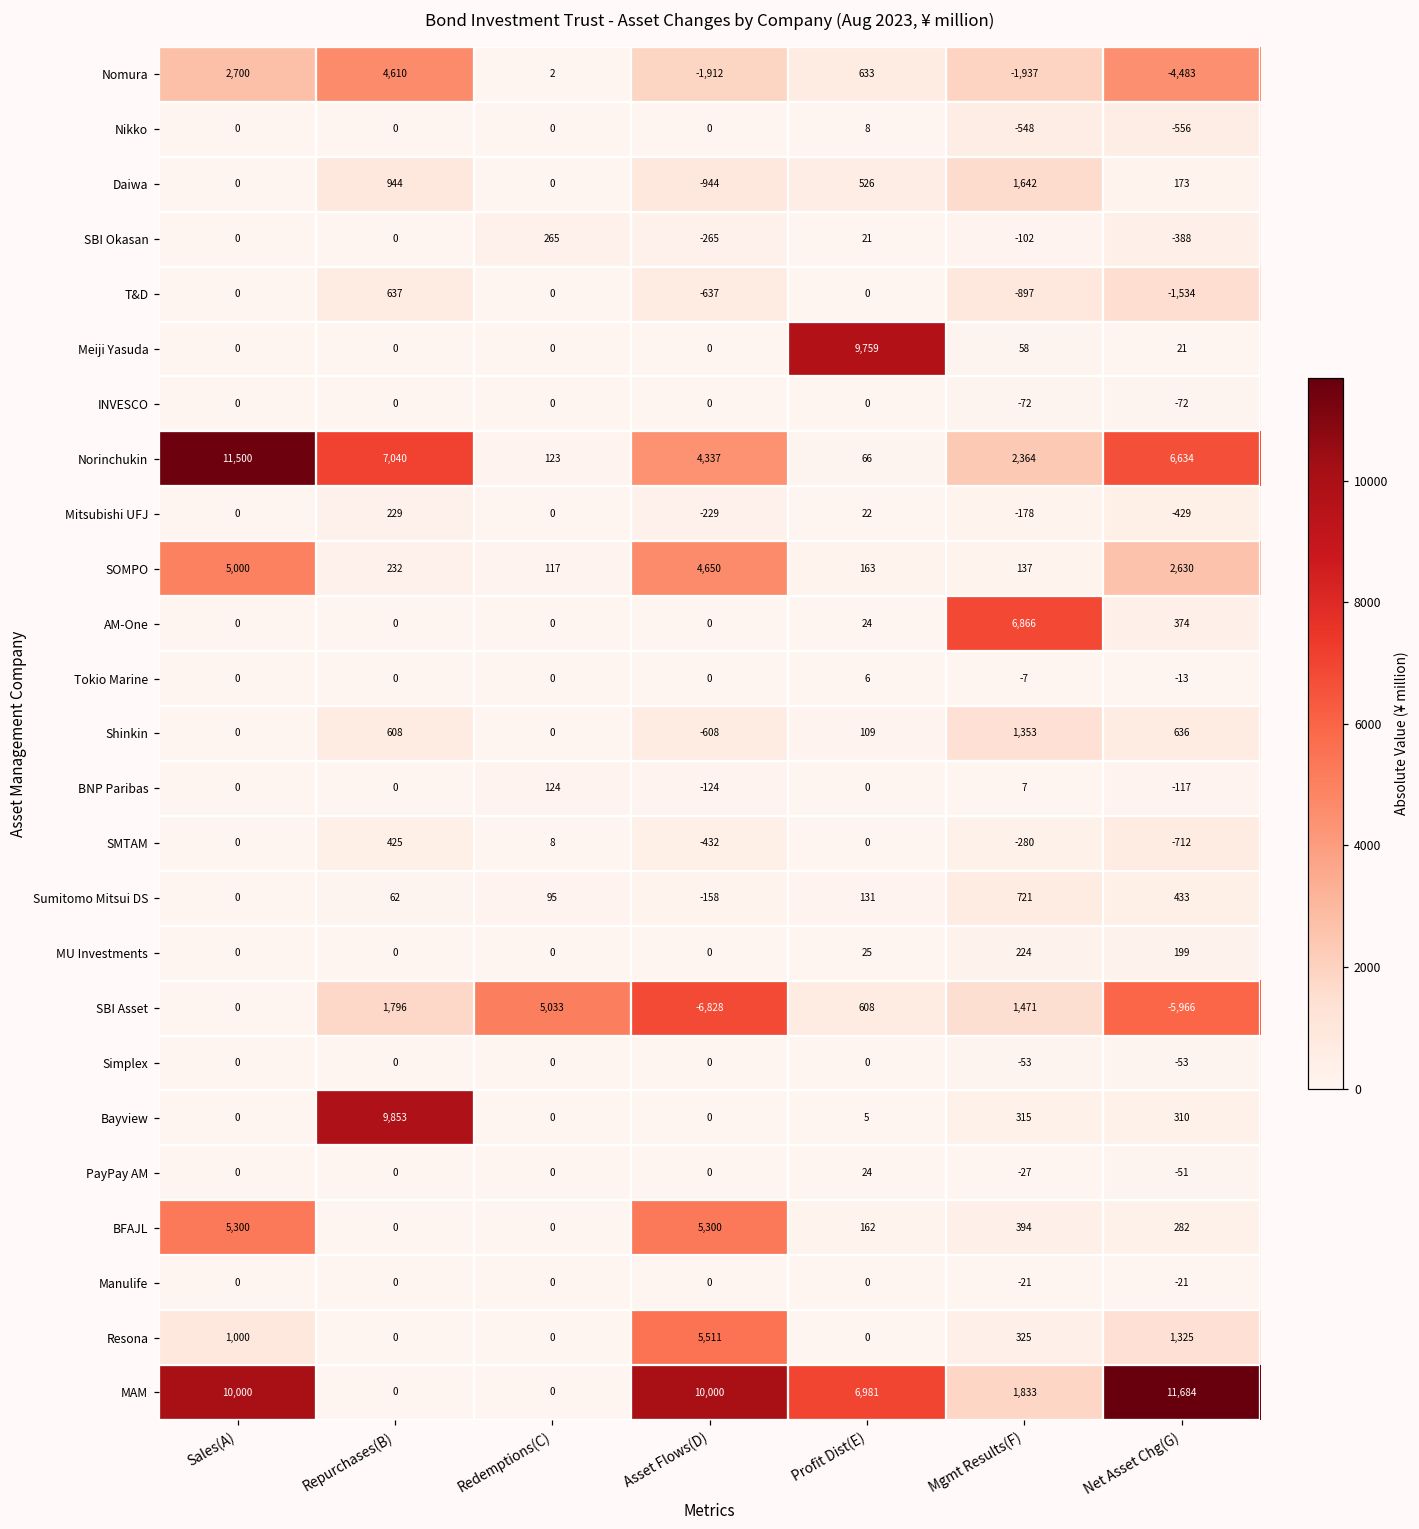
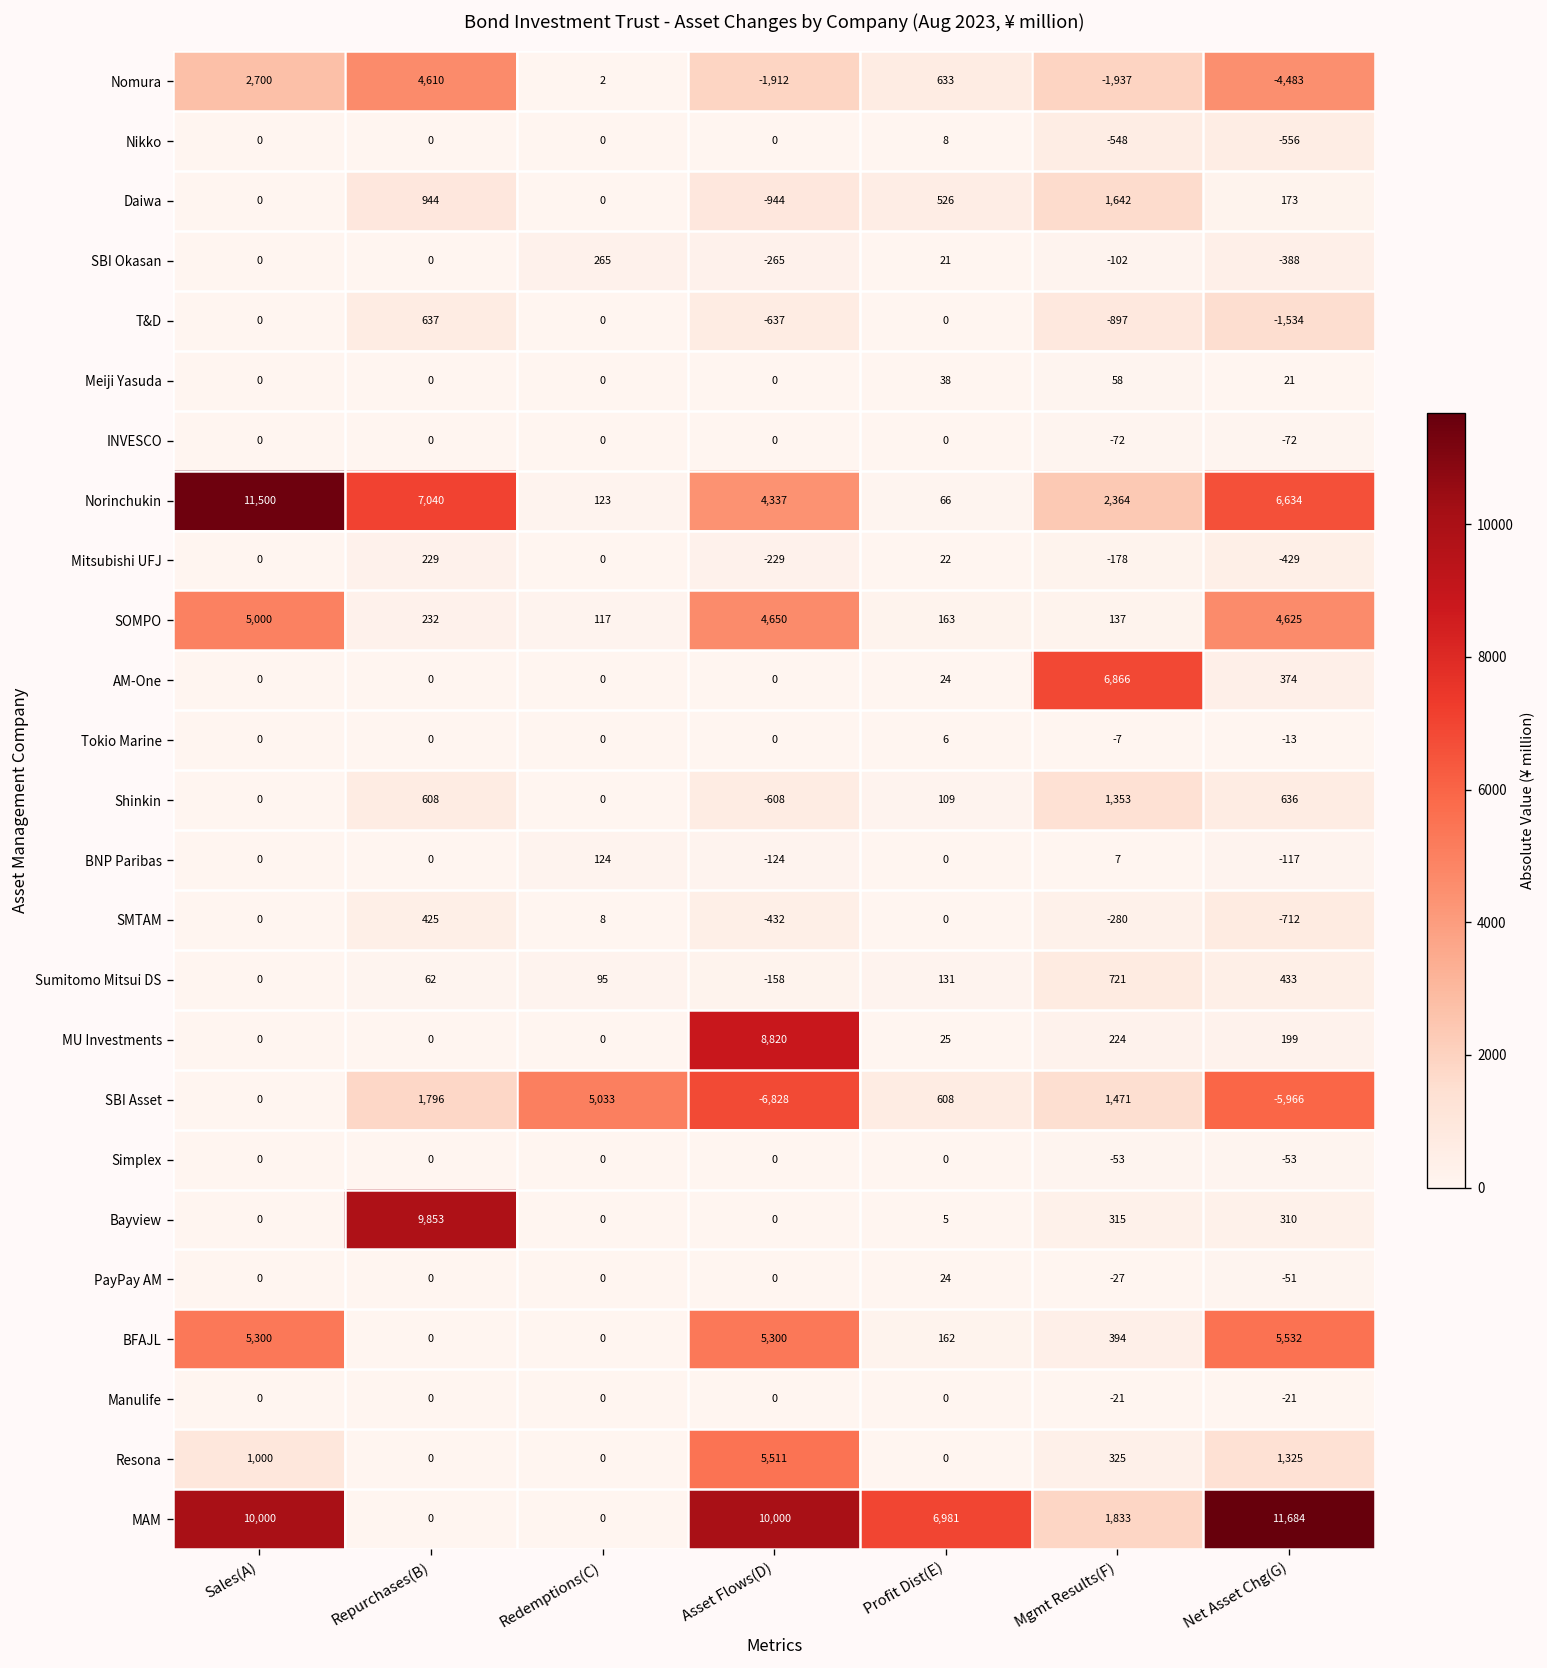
  {
    "Nomura": {
      "Sales(A)": "2,700",
      "Repurchases(B)": "4,610",
      "Redemptions(C)": "2",
      "Asset Flows(D)": "-1,912",
      "Profit Dist(E)": "633",
      "Mgmt Results(F)": "-1,937",
      "Net Asset Chg(G)": "-4,483"
    },
    "Nikko": {
      "Sales(A)": "0",
      "Repurchases(B)": "0",
      "Redemptions(C)": "0",
      "Asset Flows(D)": "0",
      "Profit Dist(E)": "8",
      "Mgmt Results(F)": "-548",
      "Net Asset Chg(G)": "-556"
    },
    "Daiwa": {
      "Sales(A)": "0",
      "Repurchases(B)": "944",
      "Redemptions(C)": "0",
      "Asset Flows(D)": "-944",
      "Profit Dist(E)": "526",
      "Mgmt Results(F)": "1,642",
      "Net Asset Chg(G)": "173"
    },
    "SBI Okasan": {
      "Sales(A)": "0",
      "Repurchases(B)": "0",
      "Redemptions(C)": "265",
      "Asset Flows(D)": "-265",
      "Profit Dist(E)": "21",
      "Mgmt Results(F)": "-102",
      "Net Asset Chg(G)": "-388"
    },
    "T&D": {
      "Sales(A)": "0",
      "Repurchases(B)": "637",
      "Redemptions(C)": "0",
      "Asset Flows(D)": "-637",
      "Profit Dist(E)": "0",
      "Mgmt Results(F)": "-897",
      "Net Asset Chg(G)": "-1,534"
    },
    "Meiji Yasuda": {
      "Sales(A)": "0",
      "Repurchases(B)": "0",
      "Redemptions(C)": "0",
      "Asset Flows(D)": "0",
-     "Profit Dist(E)": "9,759",
+     "Profit Dist(E)": "38",
      "Mgmt Results(F)": "58",
      "Net Asset Chg(G)": "21"
    },
    "INVESCO": {
      "Sales(A)": "0",
      "Repurchases(B)": "0",
      "Redemptions(C)": "0",
      "Asset Flows(D)": "0",
      "Profit Dist(E)": "0",
      "Mgmt Results(F)": "-72",
      "Net Asset Chg(G)": "-72"
    },
    "Norinchukin": {
      "Sales(A)": "11,500",
      "Repurchases(B)": "7,040",
      "Redemptions(C)": "123",
      "Asset Flows(D)": "4,337",
      "Profit Dist(E)": "66",
      "Mgmt Results(F)": "2,364",
      "Net Asset Chg(G)": "6,634"
    },
    "Mitsubishi UFJ": {
      "Sales(A)": "0",
      "Repurchases(B)": "229",
      "Redemptions(C)": "0",
      "Asset Flows(D)": "-229",
      "Profit Dist(E)": "22",
      "Mgmt Results(F)": "-178",
      "Net Asset Chg(G)": "-429"
    },
    "SOMPO": {
      "Sales(A)": "5,000",
      "Repurchases(B)": "232",
      "Redemptions(C)": "117",
      "Asset Flows(D)": "4,650",
      "Profit Dist(E)": "163",
      "Mgmt Results(F)": "137",
-     "Net Asset Chg(G)": "2,630"
+     "Net Asset Chg(G)": "4,625"
    },
    "AM-One": {
      "Sales(A)": "0",
      "Repurchases(B)": "0",
      "Redemptions(C)": "0",
      "Asset Flows(D)": "0",
      "Profit Dist(E)": "24",
      "Mgmt Results(F)": "6,866",
      "Net Asset Chg(G)": "374"
    },
    "Tokio Marine": {
      "Sales(A)": "0",
      "Repurchases(B)": "0",
      "Redemptions(C)": "0",
      "Asset Flows(D)": "0",
      "Profit Dist(E)": "6",
      "Mgmt Results(F)": "-7",
      "Net Asset Chg(G)": "-13"
    },
    "Shinkin": {
      "Sales(A)": "0",
      "Repurchases(B)": "608",
      "Redemptions(C)": "0",
      "Asset Flows(D)": "-608",
      "Profit Dist(E)": "109",
      "Mgmt Results(F)": "1,353",
      "Net Asset Chg(G)": "636"
    },
    "BNP Paribas": {
      "Sales(A)": "0",
      "Repurchases(B)": "0",
      "Redemptions(C)": "124",
      "Asset Flows(D)": "-124",
      "Profit Dist(E)": "0",
      "Mgmt Results(F)": "7",
      "Net Asset Chg(G)": "-117"
    },
    "SMTAM": {
      "Sales(A)": "0",
      "Repurchases(B)": "425",
      "Redemptions(C)": "8",
      "Asset Flows(D)": "-432",
      "Profit Dist(E)": "0",
      "Mgmt Results(F)": "-280",
      "Net Asset Chg(G)": "-712"
    },
    "Sumitomo Mitsui DS": {
      "Sales(A)": "0",
      "Repurchases(B)": "62",
      "Redemptions(C)": "95",
      "Asset Flows(D)": "-158",
      "Profit Dist(E)": "131",
      "Mgmt Results(F)": "721",
      "Net Asset Chg(G)": "433"
    },
    "MU Investments": {
      "Sales(A)": "0",
      "Repurchases(B)": "0",
      "Redemptions(C)": "0",
-     "Asset Flows(D)": "0",
+     "Asset Flows(D)": "8,820",
      "Profit Dist(E)": "25",
      "Mgmt Results(F)": "224",
      "Net Asset Chg(G)": "199"
    },
    "SBI Asset": {
      "Sales(A)": "0",
      "Repurchases(B)": "1,796",
      "Redemptions(C)": "5,033",
      "Asset Flows(D)": "-6,828",
      "Profit Dist(E)": "608",
      "Mgmt Results(F)": "1,471",
      "Net Asset Chg(G)": "-5,966"
    },
    "Simplex": {
      "Sales(A)": "0",
      "Repurchases(B)": "0",
      "Redemptions(C)": "0",
      "Asset Flows(D)": "0",
      "Profit Dist(E)": "0",
      "Mgmt Results(F)": "-53",
      "Net Asset Chg(G)": "-53"
    },
    "Bayview": {
      "Sales(A)": "0",
      "Repurchases(B)": "9,853",
      "Redemptions(C)": "0",
      "Asset Flows(D)": "0",
      "Profit Dist(E)": "5",
      "Mgmt Results(F)": "315",
      "Net Asset Chg(G)": "310"
    },
    "PayPay AM": {
      "Sales(A)": "0",
      "Repurchases(B)": "0",
      "Redemptions(C)": "0",
      "Asset Flows(D)": "0",
      "Profit Dist(E)": "24",
      "Mgmt Results(F)": "-27",
      "Net Asset Chg(G)": "-51"
    },
    "BFAJL": {
      "Sales(A)": "5,300",
      "Repurchases(B)": "0",
      "Redemptions(C)": "0",
      "Asset Flows(D)": "5,300",
      "Profit Dist(E)": "162",
      "Mgmt Results(F)": "394",
-     "Net Asset Chg(G)": "282"
+     "Net Asset Chg(G)": "5,532"
    },
    "Manulife": {
      "Sales(A)": "0",
      "Repurchases(B)": "0",
      "Redemptions(C)": "0",
      "Asset Flows(D)": "0",
      "Profit Dist(E)": "0",
      "Mgmt Results(F)": "-21",
      "Net Asset Chg(G)": "-21"
    },
    "Resona": {
      "Sales(A)": "1,000",
      "Repurchases(B)": "0",
      "Redemptions(C)": "0",
      "Asset Flows(D)": "5,511",
      "Profit Dist(E)": "0",
      "Mgmt Results(F)": "325",
      "Net Asset Chg(G)": "1,325"
    },
    "MAM": {
      "Sales(A)": "10,000",
      "Repurchases(B)": "0",
      "Redemptions(C)": "0",
      "Asset Flows(D)": "10,000",
      "Profit Dist(E)": "6,981",
      "Mgmt Results(F)": "1,833",
      "Net Asset Chg(G)": "11,684"
    }
  }
